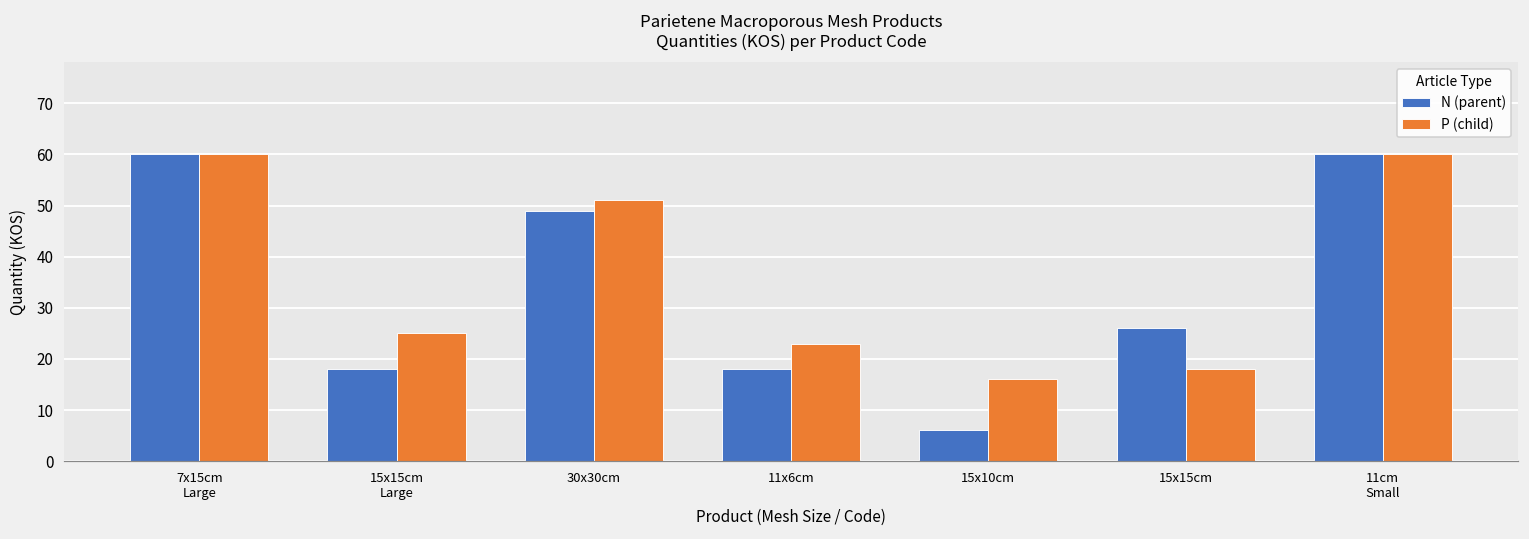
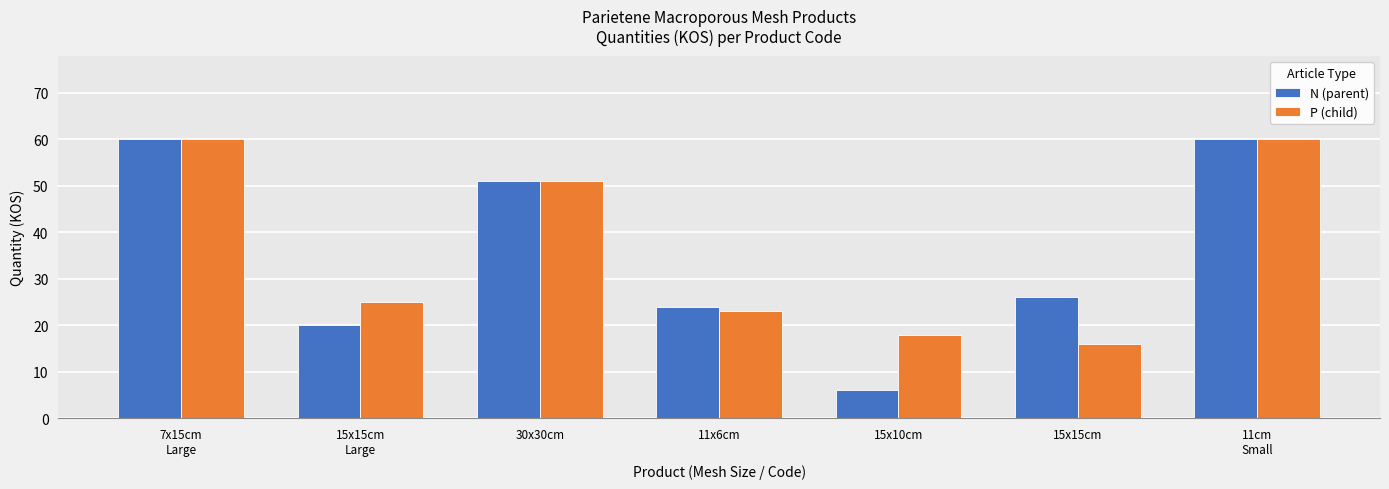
  {
    "N (parent)": {
      "7x15cm Large": 60,
-     "15x15cm Large": 18,
-     "30x30cm": 49,
-     "11x6cm": 18,
+     "15x15cm Large": 20,
+     "30x30cm": 51,
+     "11x6cm": 24,
      "15x10cm": 6,
      "15x15cm": 26,
      "11cm Small": 60
    },
    "P (child)": {
      "7x15cm Large": 60,
      "15x15cm Large": 25,
      "30x30cm": 51,
      "11x6cm": 23,
-     "15x10cm": 16,
-     "15x15cm": 18,
+     "15x10cm": 18,
+     "15x15cm": 16,
      "11cm Small": 60
    }
  }
